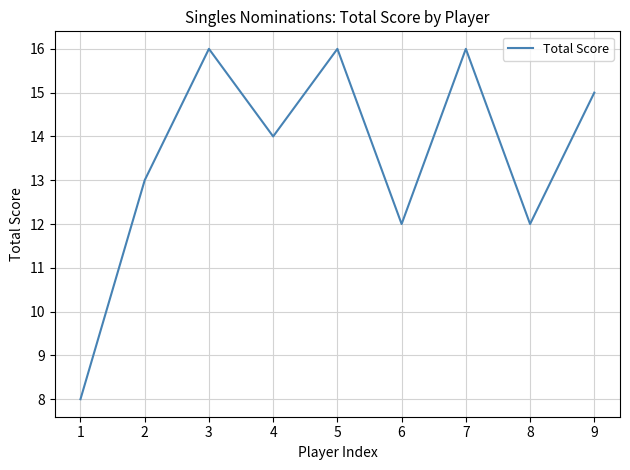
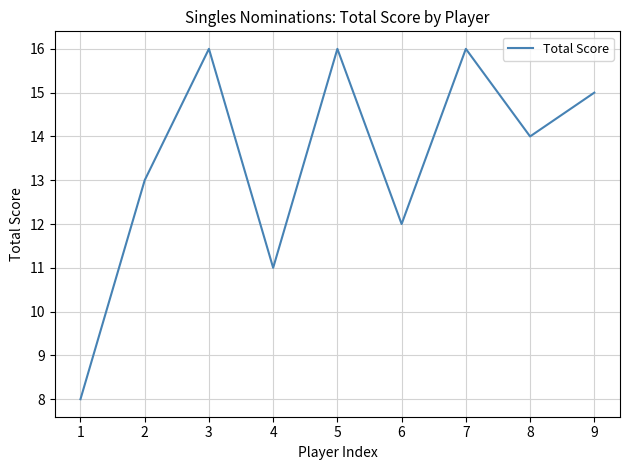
  {
    "1": 8,
    "2": 13,
    "3": 16,
-   "4": 14,
+   "4": 11,
    "5": 16,
    "6": 12,
    "7": 16,
-   "8": 12,
+   "8": 14,
    "9": 15
  }
